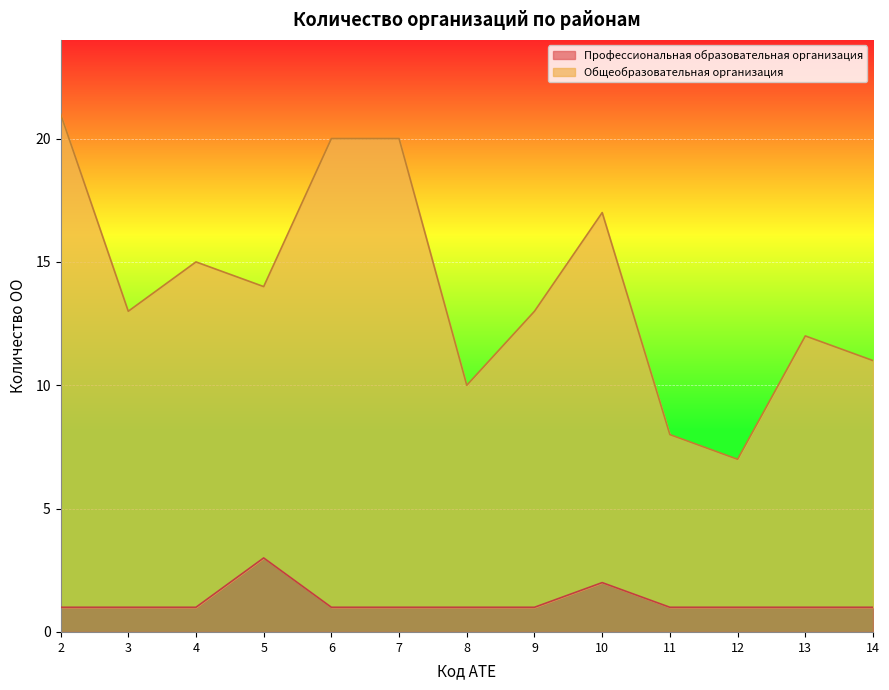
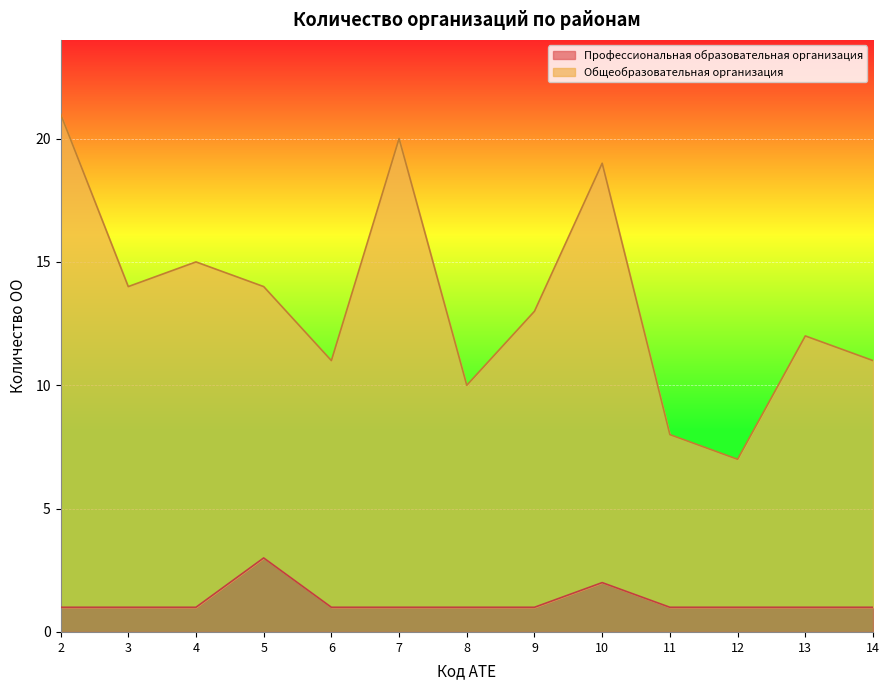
  {
    "Профессиональная образовательная организация": {
      "2": 1,
      "3": 1,
      "4": 1,
      "5": 3,
      "6": 1,
      "7": 1,
      "8": 1,
      "9": 1,
      "10": 2,
      "11": 1,
      "12": 1,
      "13": 1,
      "14": 1
    },
    "Общеобразовательная организация": {
      "2": 20,
-     "3": 12,
+     "3": 13,
      "4": 14,
      "5": 11,
-     "6": 19,
+     "6": 10,
      "7": 19,
      "8": 9,
      "9": 12,
-     "10": 15,
+     "10": 17,
      "11": 7,
      "12": 6,
      "13": 11,
      "14": 10
    }
  }
